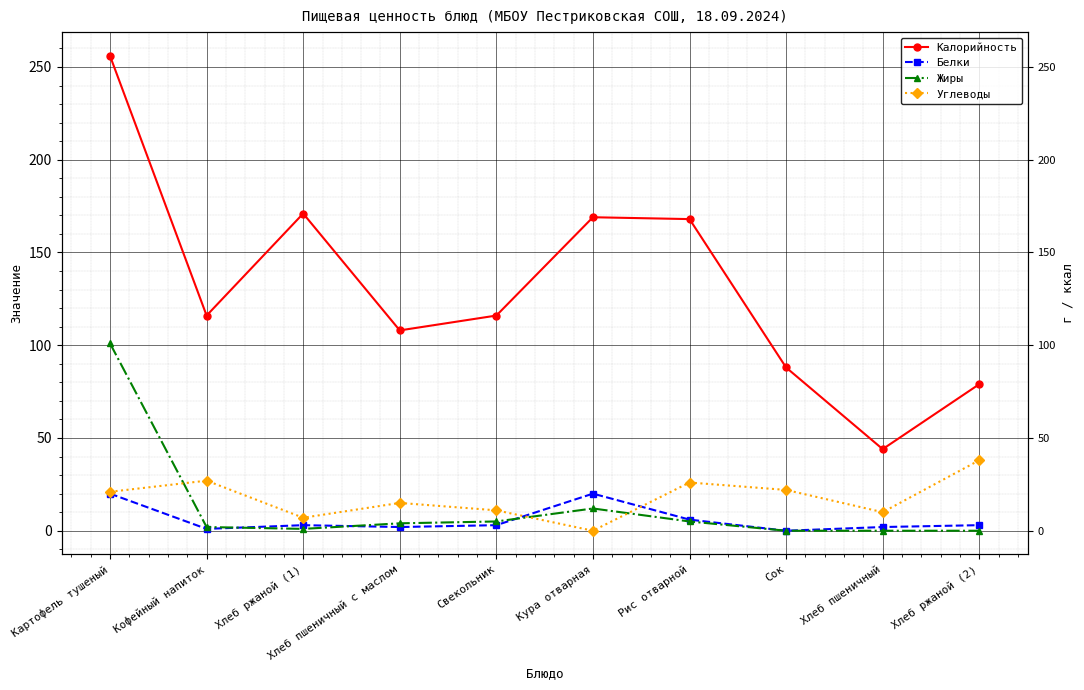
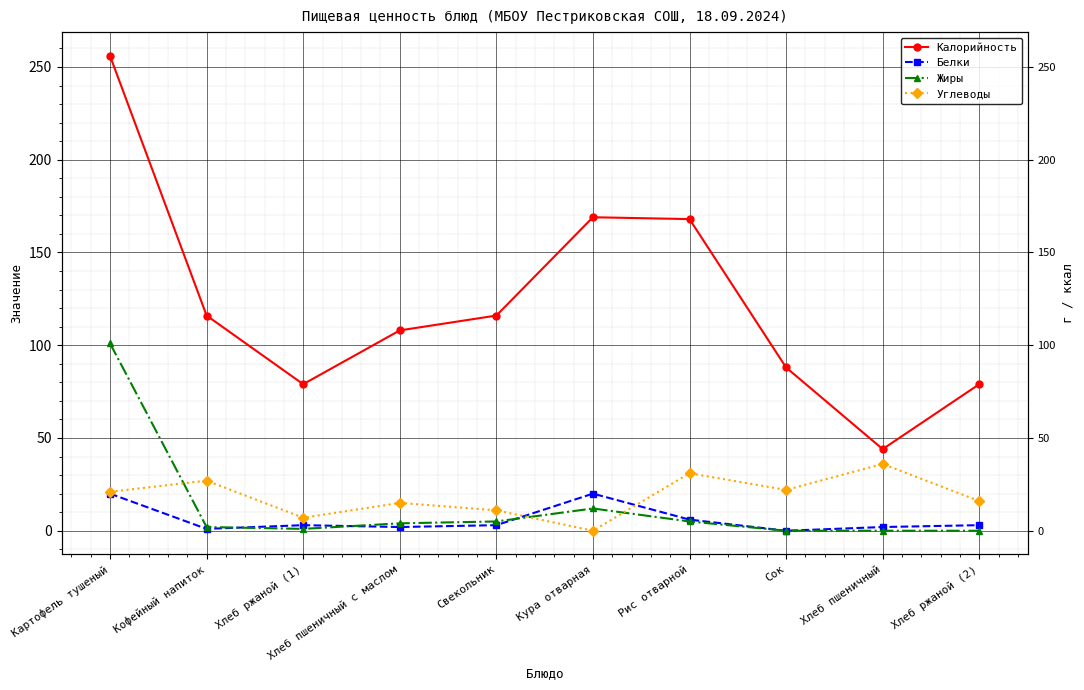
  {
    "Калорийность": {
      "Картофель тушеный": 256,
      "Кофейный напиток": 116,
-     "Хлеб ржаной (1)": 171,
+     "Хлеб ржаной (1)": 79,
      "Хлеб пшеничный с маслом": 108,
      "Свекольник": 116,
      "Кура отварная": 169,
      "Рис отварной": 168,
      "Сок": 88,
      "Хлеб пшеничный": 44,
      "Хлеб ржаной (2)": 79
    },
    "Белки": {
      "Хлеб ржаной (1)": 3,
      "Хлеб пшеничный с маслом": 2,
      "Свекольник": 3,
      "Кура отварная": 20,
      "Хлеб пшеничный": 2,
      "Хлеб ржаной (2)": 3
    },
    "Жиры": {
      "Картофель тушеный": 101,
      "Хлеб ржаной (1)": 1,
      "Хлеб пшеничный с маслом": 4,
      "Свекольник": 5,
      "Кура отварная": 12,
      "Хлеб пшеничный": 0,
      "Хлеб ржаной (2)": 0
    },
    "Углеводы": {
      "Кофейный напиток": 27,
      "Хлеб ржаной (1)": 7,
      "Хлеб пшеничный с маслом": 15,
      "Свекольник": 11,
      "Кура отварная": 0,
-     "Рис отварной": 26,
+     "Рис отварной": 31,
      "Сок": 22,
-     "Хлеб пшеничный": 10,
-     "Хлеб ржаной (2)": 38
+     "Хлеб пшеничный": 36,
+     "Хлеб ржаной (2)": 16
    }
  }
